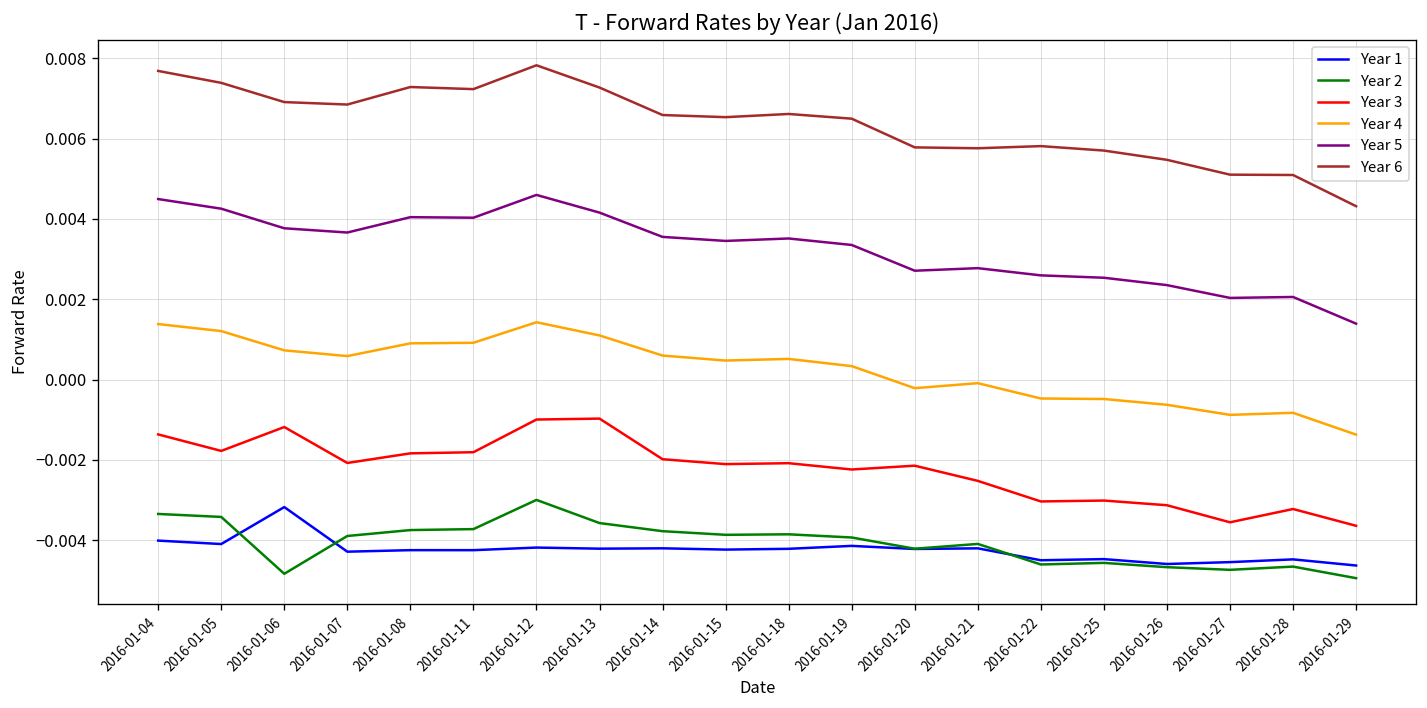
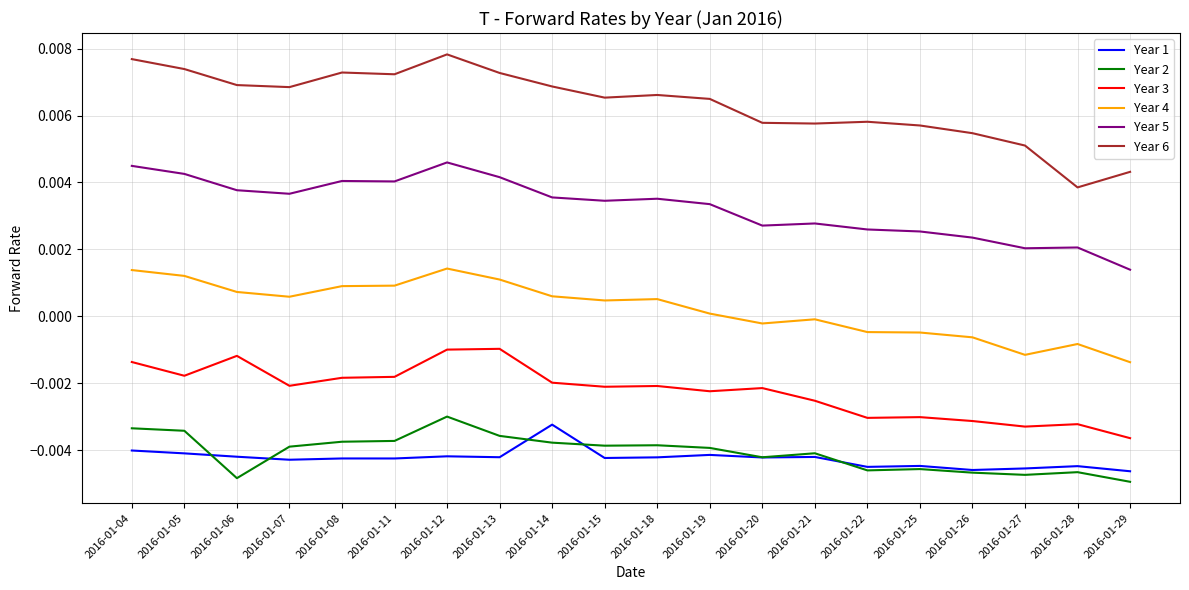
  {
    "Year 1": {
      "2016-01-04": -0.0040,
      "2016-01-05": -0.0041,
-     "2016-01-06": -0.0032,
+     "2016-01-06": -0.0042,
      "2016-01-07": -0.0043,
      "2016-01-08": -0.0042,
      "2016-01-11": -0.0042,
      "2016-01-12": -0.0042,
      "2016-01-13": -0.0042,
-     "2016-01-14": -0.0042,
+     "2016-01-14": -0.0032,
      "2016-01-15": -0.0042,
      "2016-01-18": -0.0042,
      "2016-01-19": -0.0041,
      "2016-01-21": -0.0042,
      "2016-01-22": -0.0045,
      "2016-01-25": -0.0045,
      "2016-01-26": -0.0046,
      "2016-01-27": -0.0045,
      "2016-01-28": -0.0045,
      "2016-01-29": -0.0046
    },
    "Year 2": {
      "2016-01-04": -0.0033,
      "2016-01-05": -0.0034,
      "2016-01-06": -0.0048,
      "2016-01-07": -0.0039,
      "2016-01-08": -0.0037,
      "2016-01-11": -0.0037,
      "2016-01-12": -0.0030,
      "2016-01-13": -0.0036,
      "2016-01-14": -0.0038,
      "2016-01-15": -0.0039,
      "2016-01-18": -0.0039,
      "2016-01-19": -0.0039,
      "2016-01-21": -0.0041,
      "2016-01-22": -0.0046,
      "2016-01-25": -0.0046,
      "2016-01-26": -0.0047,
      "2016-01-27": -0.0047,
      "2016-01-28": -0.0047,
      "2016-01-29": -0.0049
    },
    "Year 3": {
      "2016-01-04": -0.0014,
      "2016-01-05": -0.0018,
      "2016-01-06": -0.0012,
      "2016-01-07": -0.0021,
      "2016-01-08": -0.0018,
      "2016-01-11": -0.0018,
      "2016-01-12": -0.0010,
      "2016-01-13": -0.0010,
      "2016-01-14": -0.0020,
      "2016-01-15": -0.0021,
      "2016-01-18": -0.0021,
      "2016-01-19": -0.0022,
      "2016-01-20": -0.0021,
      "2016-01-21": -0.0025,
      "2016-01-22": -0.0030,
      "2016-01-25": -0.0030,
      "2016-01-26": -0.0031,
-     "2016-01-27": -0.0036,
+     "2016-01-27": -0.0033,
      "2016-01-28": -0.0032,
      "2016-01-29": -0.0036
    },
    "Year 4": {
      "2016-01-04": 0.0014,
      "2016-01-05": 0.0012,
      "2016-01-06": 0.0007,
      "2016-01-07": 0.0006,
      "2016-01-08": 0.0009,
      "2016-01-11": 0.0009,
      "2016-01-12": 0.0014,
      "2016-01-13": 0.0011,
      "2016-01-14": 0.0006,
      "2016-01-15": 0.0005,
      "2016-01-18": 0.0005,
-     "2016-01-19": 0.0003,
+     "2016-01-19": 0.0001,
      "2016-01-20": -0.0002,
      "2016-01-21": -0.0001,
      "2016-01-22": -0.0005,
      "2016-01-25": -0.0005,
      "2016-01-26": -0.0006,
-     "2016-01-27": -0.0009,
+     "2016-01-27": -0.0011,
      "2016-01-28": -0.0008,
      "2016-01-29": -0.0014
    },
    "Year 5": {
      "2016-01-04": 0.0045,
      "2016-01-05": 0.0043,
      "2016-01-06": 0.0038,
      "2016-01-07": 0.0037,
      "2016-01-08": 0.0040,
      "2016-01-11": 0.0040,
      "2016-01-12": 0.0046,
      "2016-01-13": 0.0042,
      "2016-01-14": 0.0036,
      "2016-01-15": 0.0035,
      "2016-01-18": 0.0035,
      "2016-01-19": 0.0034,
      "2016-01-20": 0.0027,
      "2016-01-21": 0.0028,
      "2016-01-22": 0.0026,
      "2016-01-25": 0.0025,
      "2016-01-26": 0.0024,
      "2016-01-27": 0.0020,
      "2016-01-28": 0.0021,
      "2016-01-29": 0.0014
    },
    "Year 6": {
      "2016-01-04": 0.0077,
      "2016-01-05": 0.0074,
      "2016-01-06": 0.0069,
      "2016-01-07": 0.0068,
      "2016-01-08": 0.0073,
      "2016-01-11": 0.0072,
      "2016-01-12": 0.0078,
      "2016-01-13": 0.0073,
-     "2016-01-14": 0.0066,
+     "2016-01-14": 0.0069,
      "2016-01-15": 0.0065,
      "2016-01-18": 0.0066,
      "2016-01-19": 0.0065,
      "2016-01-20": 0.0058,
      "2016-01-21": 0.0058,
      "2016-01-22": 0.0058,
      "2016-01-25": 0.0057,
      "2016-01-26": 0.0055,
      "2016-01-27": 0.0051,
-     "2016-01-28": 0.0051,
+     "2016-01-28": 0.0039,
      "2016-01-29": 0.0043
    }
  }
